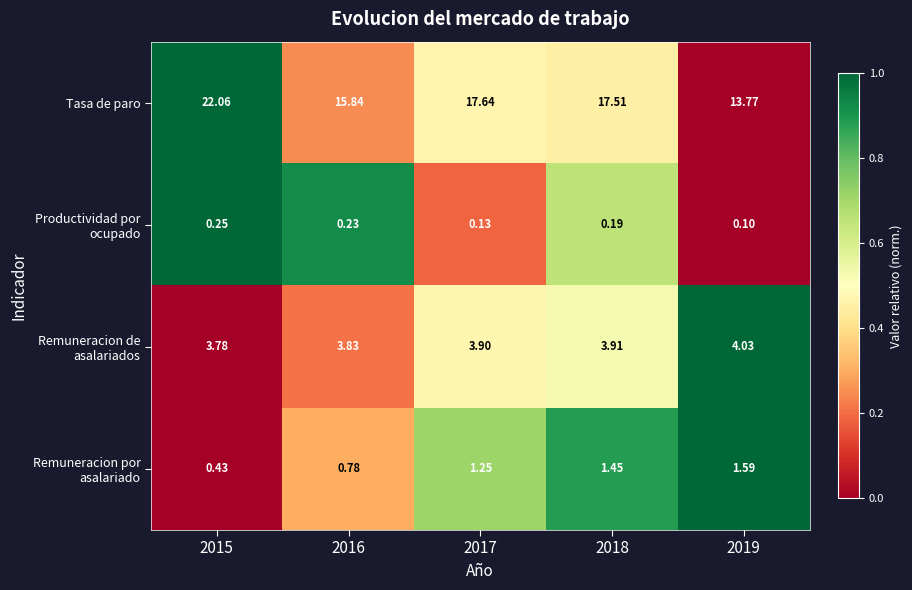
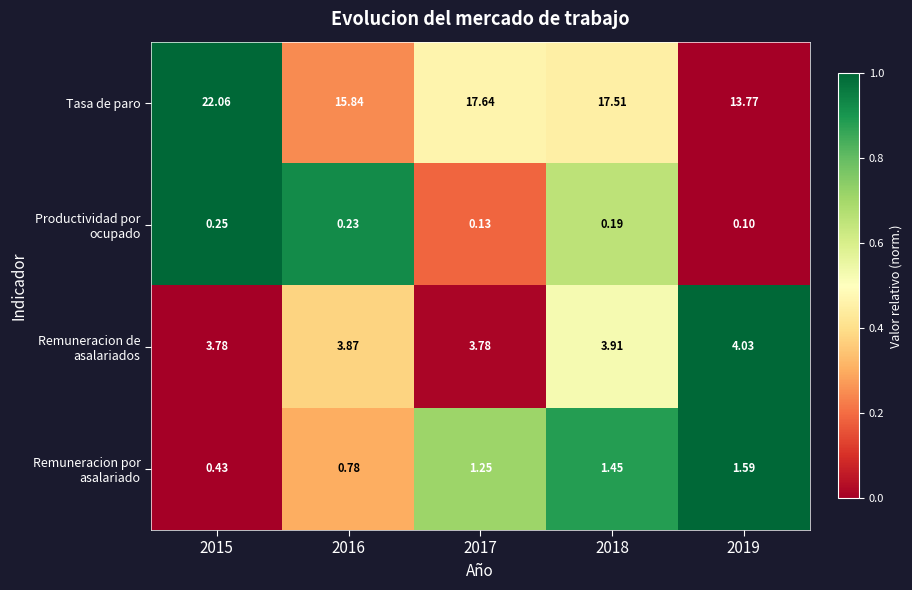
  {
    "Tasa de paro": {
      "2015": 22.06,
      "2016": 15.84,
      "2017": 17.64,
      "2018": 17.51,
      "2019": 13.77
    },
    "Productividad por ocupado": {
      "2015": 0.25,
      "2016": 0.23,
      "2017": 0.13,
      "2018": 0.19,
      "2019": 0.10
    },
    "Remuneracion de asalariados": {
      "2015": 3.78,
-     "2016": 3.83,
-     "2017": 3.90,
+     "2016": 3.87,
+     "2017": 3.78,
      "2018": 3.91,
      "2019": 4.03
    },
    "Remuneracion por asalariado": {
      "2015": 0.43,
      "2016": 0.78,
      "2017": 1.25,
      "2018": 1.45,
      "2019": 1.59
    }
  }
